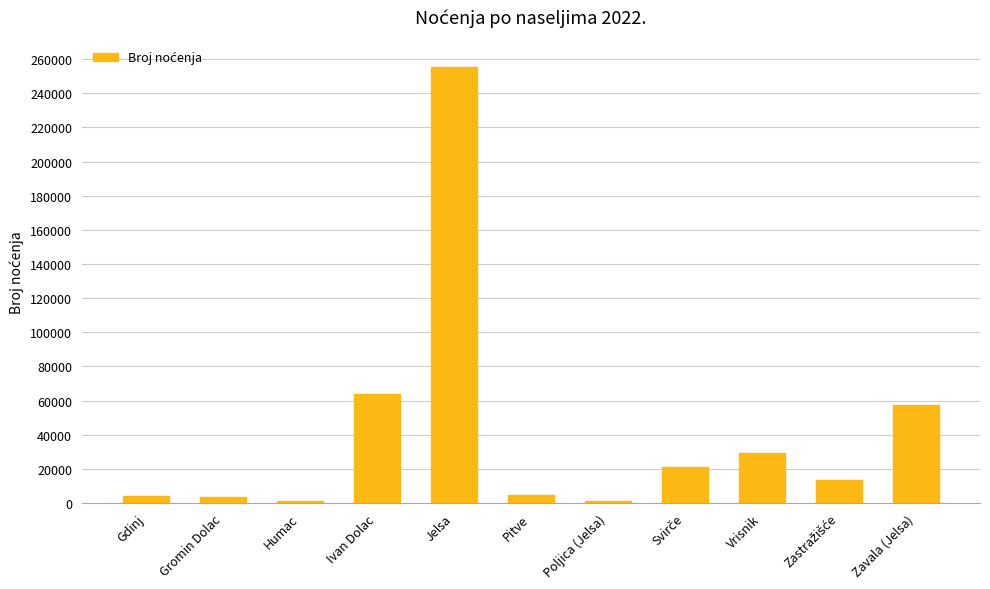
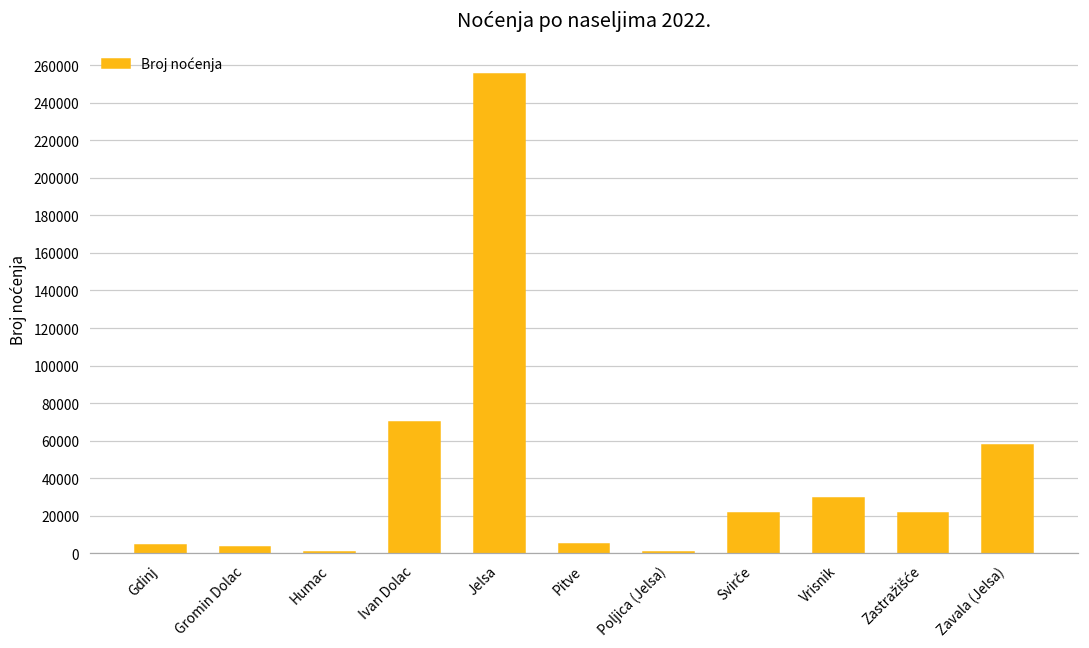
  {
    "Gdinj": 4000,
    "Gromin Dolac": 4000,
-   "Ivan Dolac": 64000,
+   "Ivan Dolac": 70000,
    "Jelsa": 255000,
    "Pitve": 5000,
    "Svirče": 21000,
    "Vrisnik": 29000,
-   "Zastražišće": 13000,
+   "Zastražišće": 22000,
    "Zavala (Jelsa)": 57000
  }
